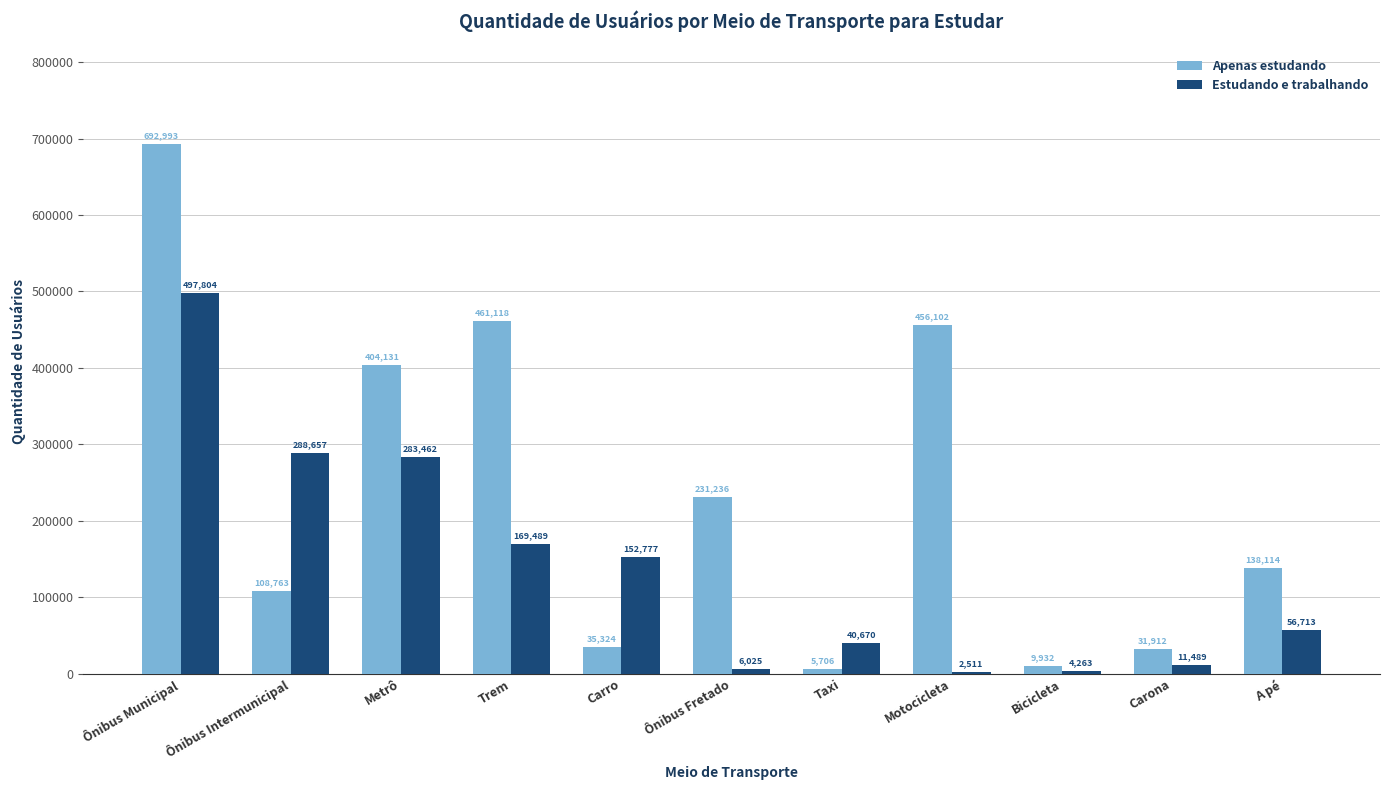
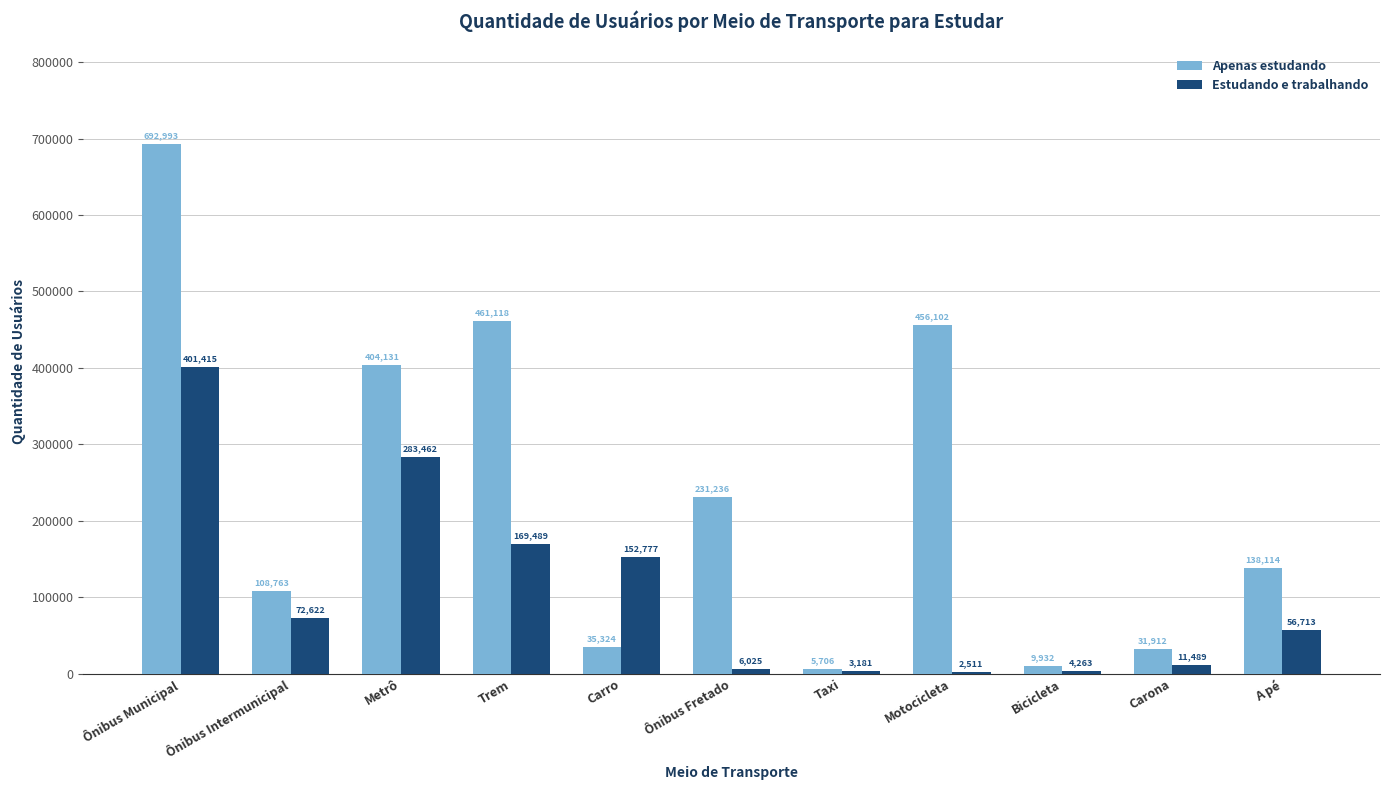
  {
    "Apenas estudando": {
      "Ônibus Municipal": "692,993",
      "Ônibus Intermunicipal": "108,763",
      "Metrô": "404,131",
      "Trem": "461,118",
      "Carro": "35,324",
      "Ônibus Fretado": "231,236",
      "Taxi": "5,706",
      "Motocicleta": "456,102",
      "Bicicleta": "9,932",
      "Carona": "31,912",
      "A pé": "138,114"
    },
    "Estudando e trabalhando": {
-     "Ônibus Municipal": "497,804",
-     "Ônibus Intermunicipal": "288,657",
+     "Ônibus Municipal": "401,415",
+     "Ônibus Intermunicipal": "72,622",
      "Metrô": "283,462",
      "Trem": "169,489",
      "Carro": "152,777",
      "Ônibus Fretado": "6,025",
-     "Taxi": "40,670",
+     "Taxi": "3,181",
      "Motocicleta": "2,511",
      "Bicicleta": "4,263",
      "Carona": "11,489",
      "A pé": "56,713"
    }
  }
